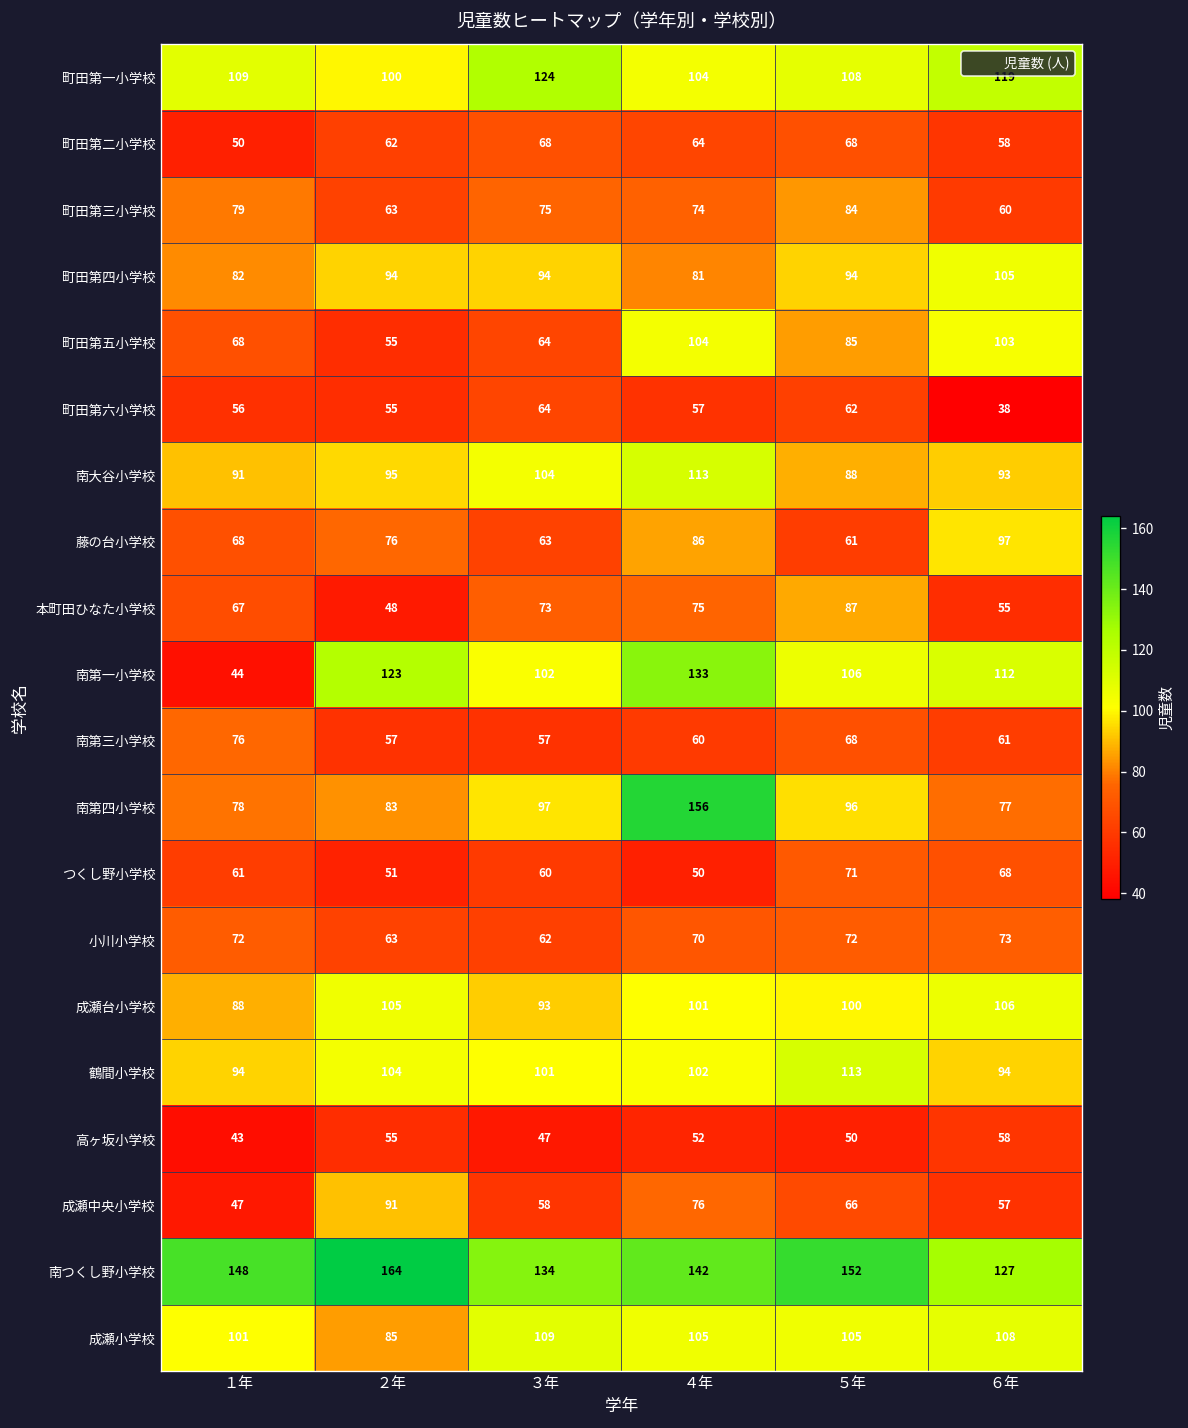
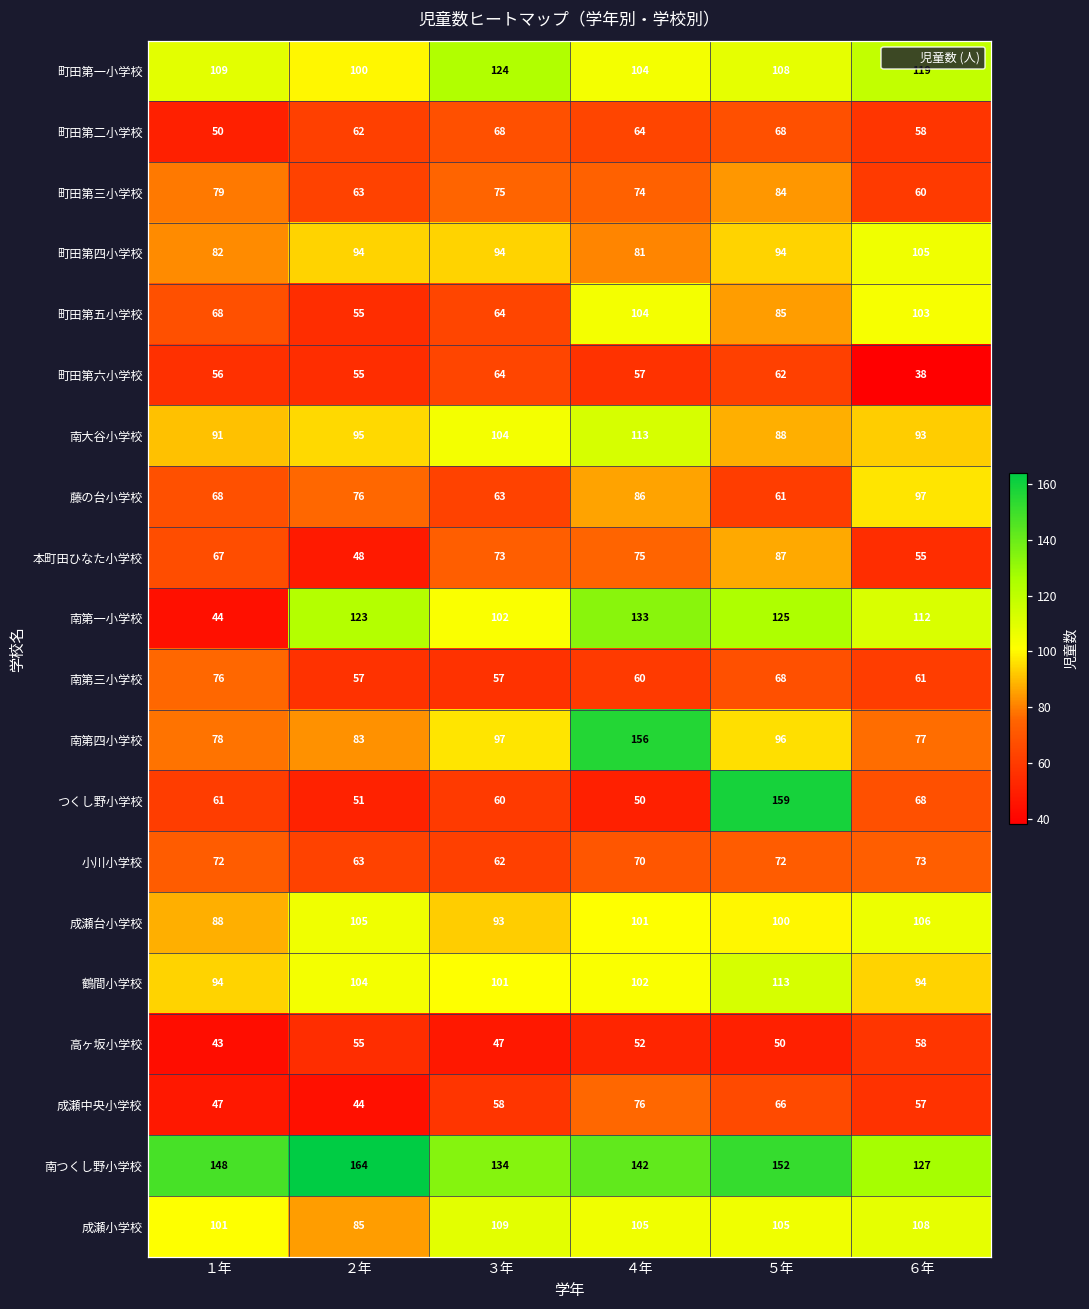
  {
    "町田第一小学校": {
      "１年": 109,
      "２年": 100,
      "３年": 124,
      "４年": 104,
      "５年": 108
    },
    "町田第二小学校": {
      "１年": 50,
      "２年": 62,
      "３年": 68,
      "４年": 64,
      "５年": 68,
      "６年": 58
    },
    "町田第三小学校": {
      "１年": 79,
      "２年": 63,
      "３年": 75,
      "４年": 74,
      "５年": 84,
      "６年": 60
    },
    "町田第四小学校": {
      "１年": 82,
      "２年": 94,
      "３年": 94,
      "４年": 81,
      "５年": 94,
      "６年": 105
    },
    "町田第五小学校": {
      "１年": 68,
      "２年": 55,
      "３年": 64,
      "４年": 104,
      "５年": 85,
      "６年": 103
    },
    "町田第六小学校": {
      "１年": 56,
      "２年": 55,
      "３年": 64,
      "４年": 57,
      "５年": 62,
      "６年": 38
    },
    "南大谷小学校": {
      "１年": 91,
      "２年": 95,
      "３年": 104,
      "４年": 113,
      "５年": 88,
      "６年": 93
    },
    "藤の台小学校": {
      "１年": 68,
      "２年": 76,
      "３年": 63,
      "４年": 86,
      "５年": 61,
      "６年": 97
    },
    "本町田ひなた小学校": {
      "１年": 67,
      "２年": 48,
      "３年": 73,
      "４年": 75,
      "５年": 87,
      "６年": 55
    },
    "南第一小学校": {
      "１年": 44,
      "２年": 123,
      "３年": 102,
      "４年": 133,
-     "５年": 106,
+     "５年": 125,
      "６年": 112
    },
    "南第三小学校": {
      "１年": 76,
      "２年": 57,
      "３年": 57,
      "４年": 60,
      "５年": 68,
      "６年": 61
    },
    "南第四小学校": {
      "１年": 78,
      "２年": 83,
      "３年": 97,
      "４年": 156,
      "５年": 96,
      "６年": 77
    },
    "つくし野小学校": {
      "１年": 61,
      "２年": 51,
      "３年": 60,
      "４年": 50,
-     "５年": 71,
+     "５年": 159,
      "６年": 68
    },
    "小川小学校": {
      "１年": 72,
      "２年": 63,
      "３年": 62,
      "４年": 70,
      "５年": 72,
      "６年": 73
    },
    "成瀬台小学校": {
      "１年": 88,
      "２年": 105,
      "３年": 93,
      "４年": 101,
      "５年": 100,
      "６年": 106
    },
    "鶴間小学校": {
      "１年": 94,
      "２年": 104,
      "３年": 101,
      "４年": 102,
      "５年": 113,
      "６年": 94
    },
    "高ヶ坂小学校": {
      "１年": 43,
      "２年": 55,
      "３年": 47,
      "４年": 52,
      "５年": 50,
      "６年": 58
    },
    "成瀬中央小学校": {
      "１年": 47,
-     "２年": 91,
+     "２年": 44,
      "３年": 58,
      "４年": 76,
      "５年": 66,
      "６年": 57
    },
    "南つくし野小学校": {
      "１年": 148,
      "２年": 164,
      "３年": 134,
      "４年": 142,
      "５年": 152,
      "６年": 127
    },
    "成瀬小学校": {
      "１年": 101,
      "２年": 85,
      "３年": 109,
      "４年": 105,
      "５年": 105,
      "６年": 108
    }
  }
